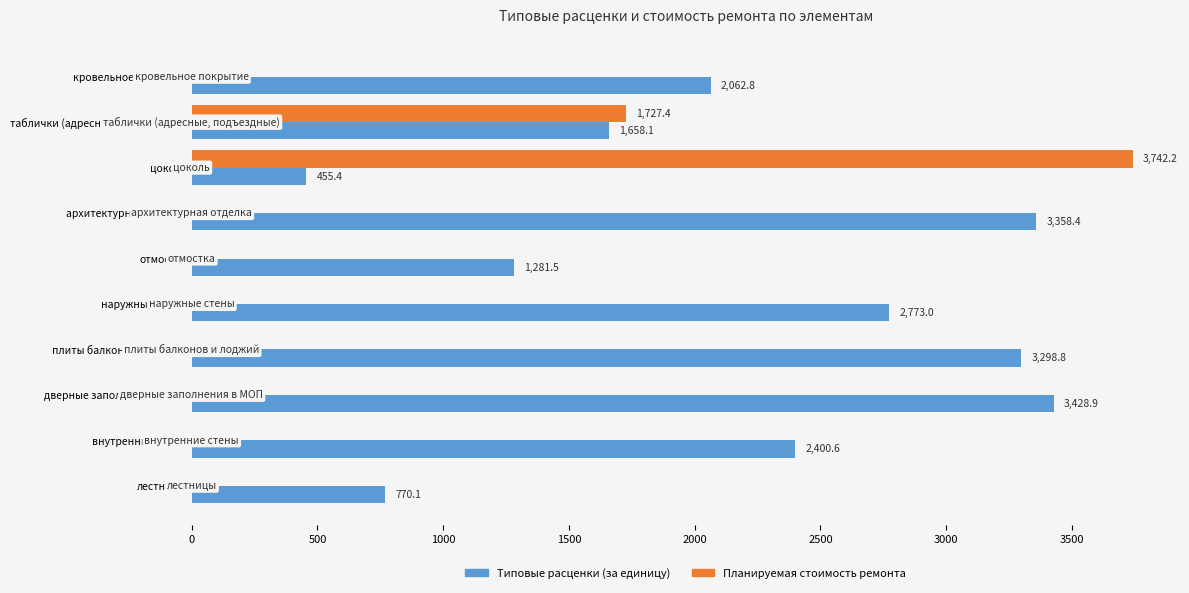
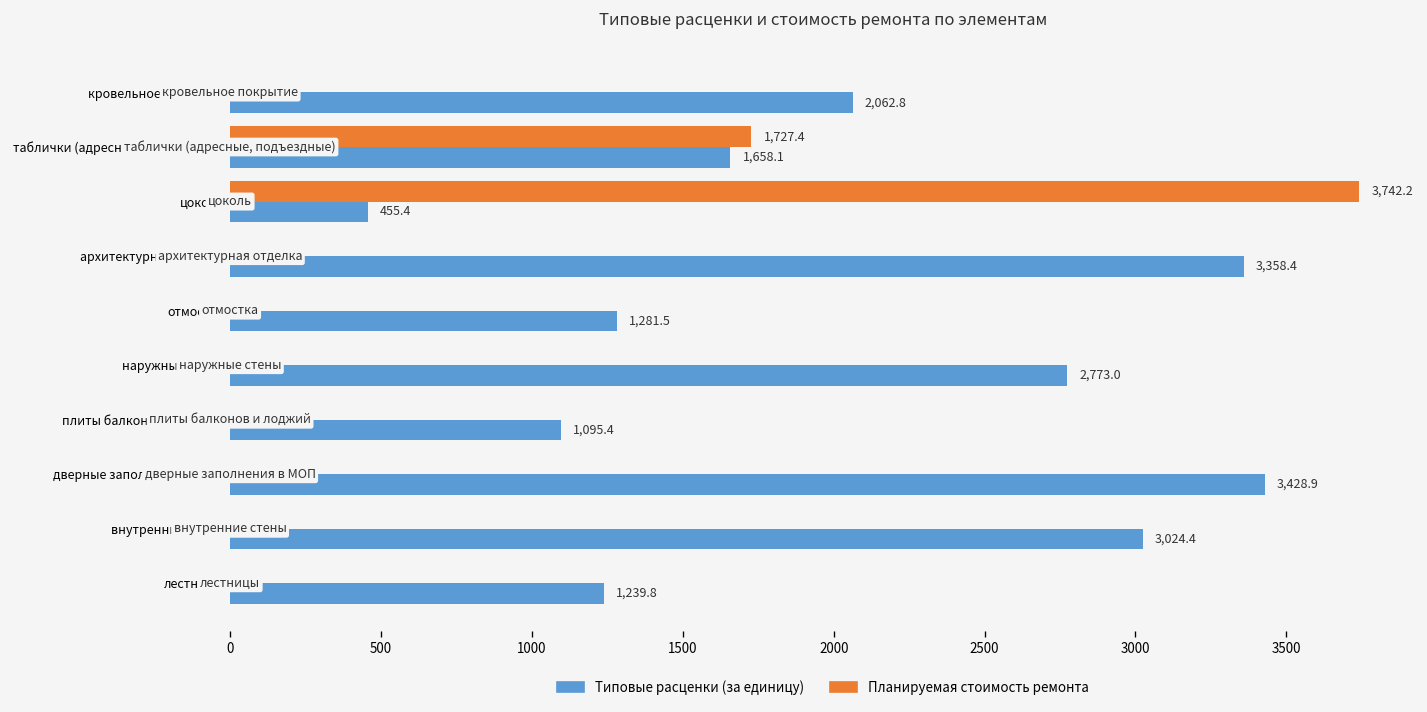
  {
    "Типовые расценки (за единицу)": {
      "кровельное покрытие": "2,062.8",
      "таблички (адресные, подъездные)": "1,658.1",
      "цоколь": "455.4",
      "архитектурная отделка": "3,358.4",
      "отмостка": "1,281.5",
      "наружные стены": "2,773.0",
-     "плиты балконов и лоджий": "3,298.8",
+     "плиты балконов и лоджий": "1,095.4",
      "дверные заполнения в МОП": "3,428.9",
-     "внутренние стены": "2,400.6",
-     "лестницы": "770.1"
+     "внутренние стены": "3,024.4",
+     "лестницы": "1,239.8"
    },
    "Планируемая стоимость ремонта": {
      "таблички (адресные, подъездные)": "1,727.4",
      "цоколь": "3,742.2"
    }
  }
